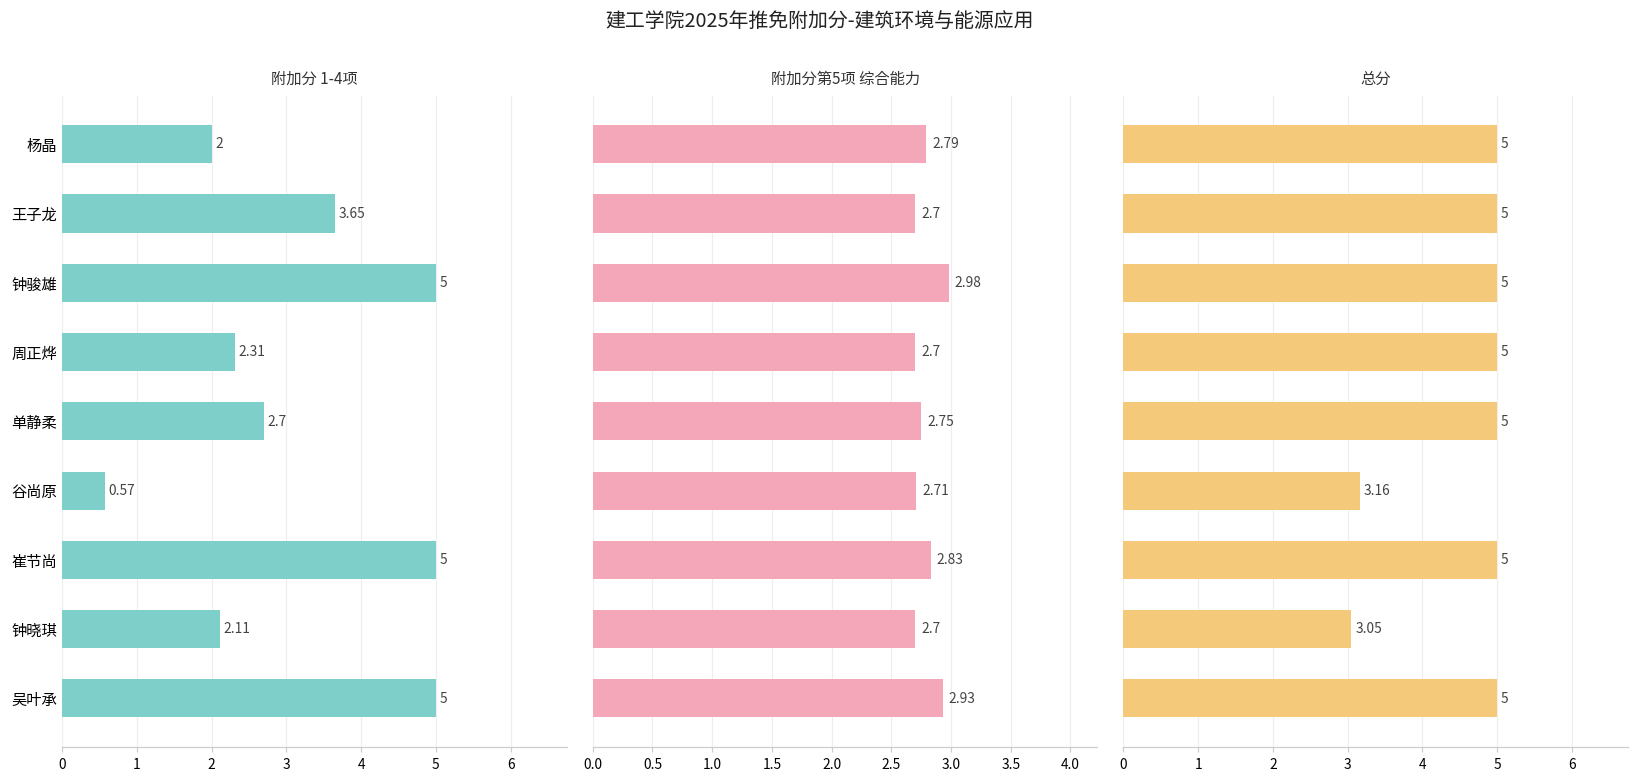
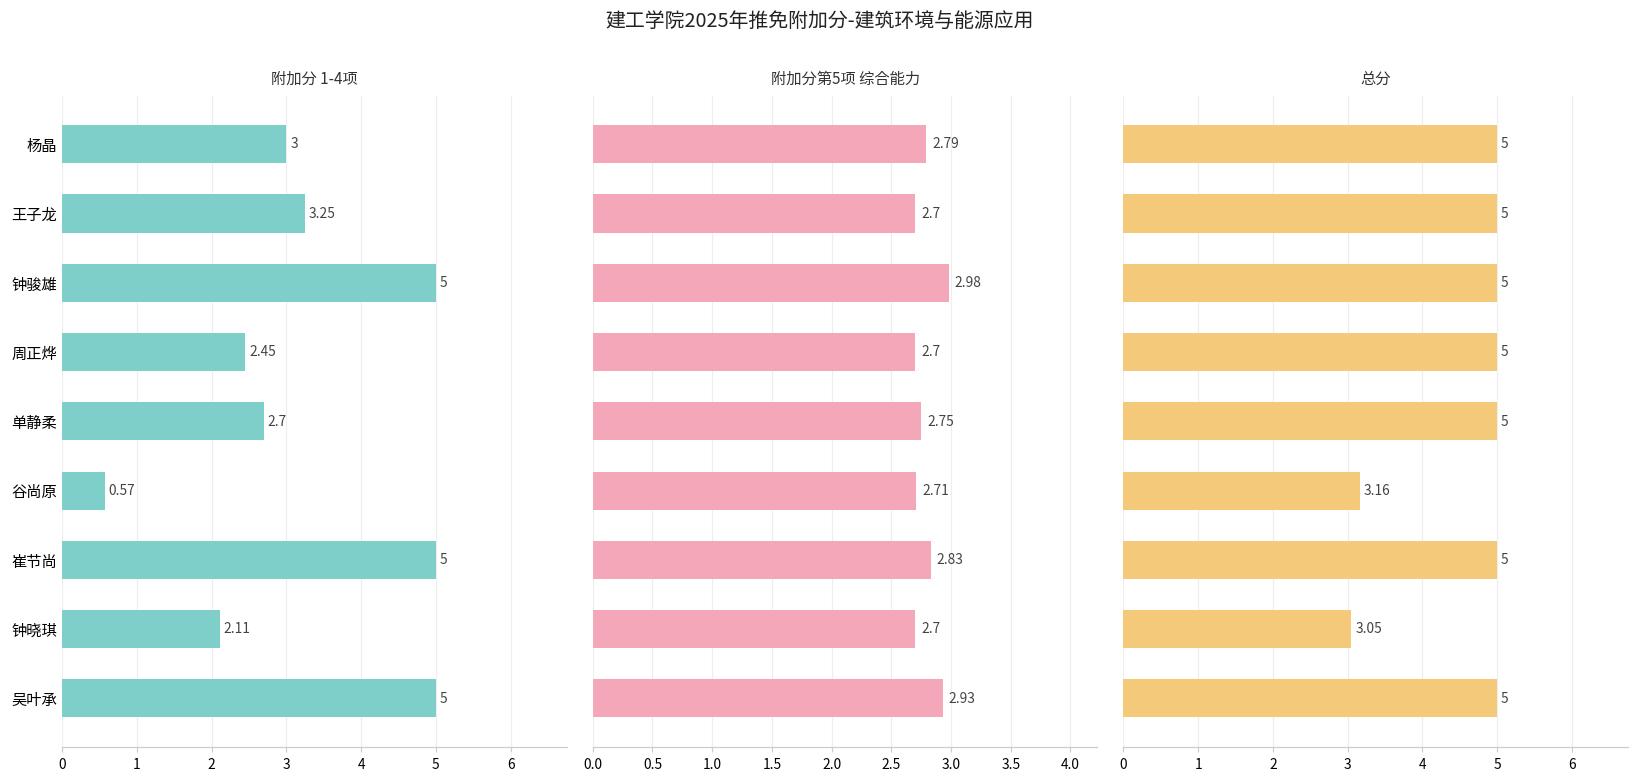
  {
    "附加分 1-4项": {
-     "杨晶": 2,
-     "王子龙": 3.65,
+     "杨晶": 3,
+     "王子龙": 3.25,
      "钟骏雄": 5,
-     "周正烨": 2.31,
+     "周正烨": 2.45,
      "单静柔": 2.7,
      "谷尚原": 0.57,
      "崔节尚": 5,
      "钟晓琪": 2.11,
      "吴叶承": 5
    }
  }
